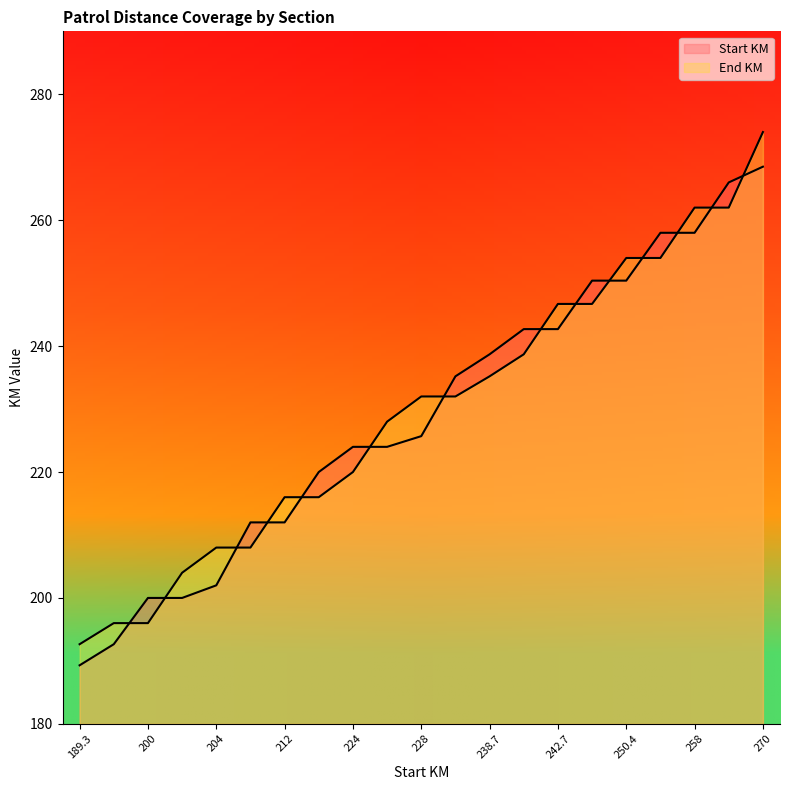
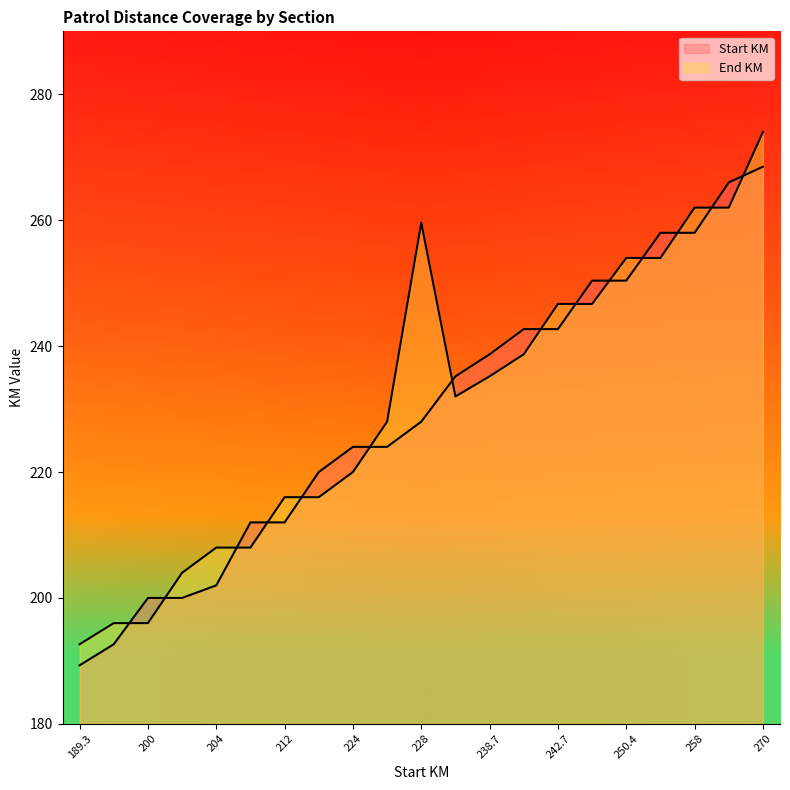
  {
    "Start KM": {
      "189.3": 189,
      "204": 202,
-     "228": 226,
+     "228": 228,
      "238.7": 239,
      "270": 269
    },
    "End KM": {
      "189.3": 193,
      "204": 208,
-     "228": 232,
+     "228": 260,
      "238.7": 235,
      "270": 274
    }
  }
